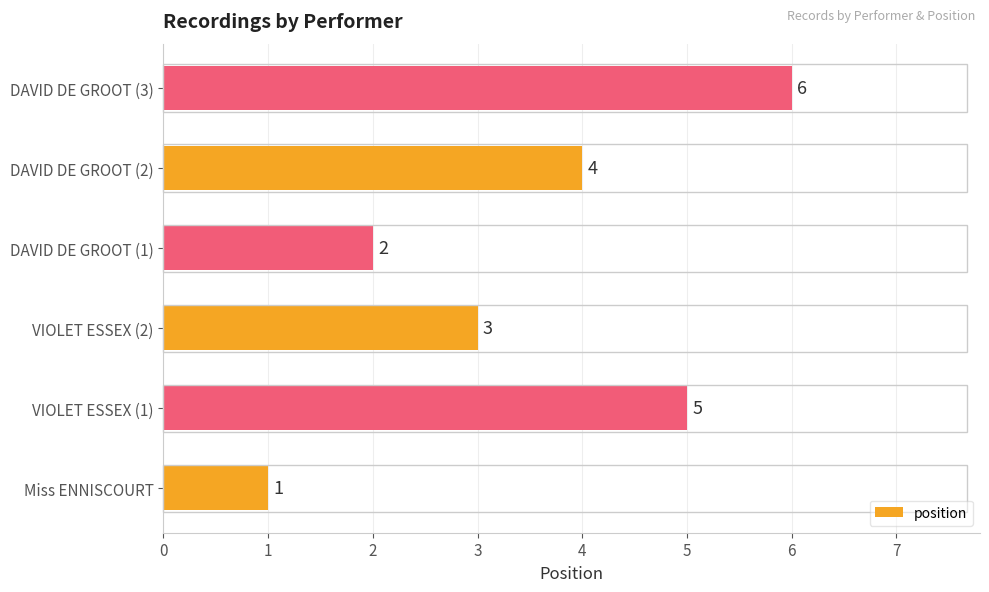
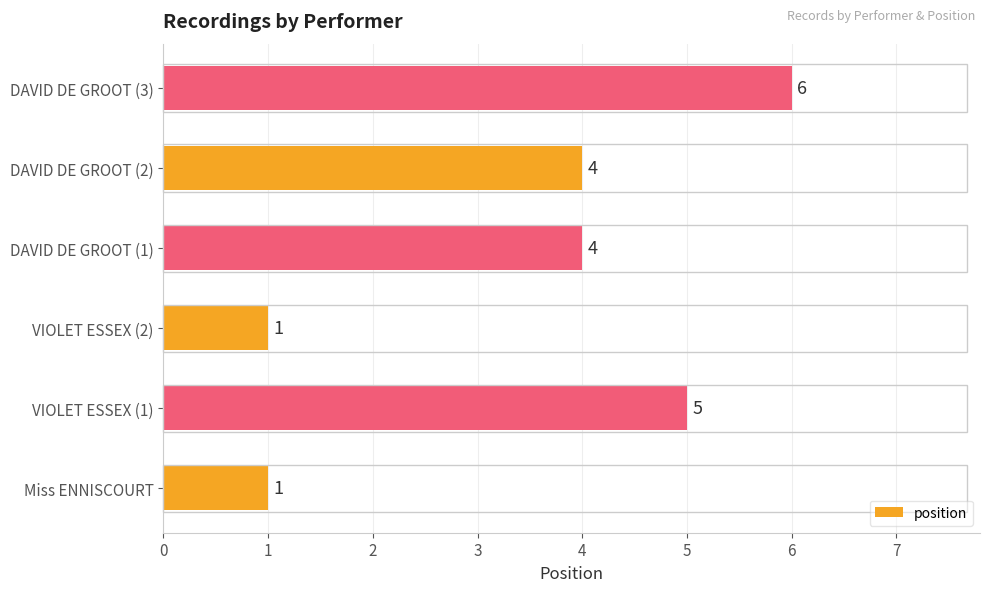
  {
    "DAVID DE GROOT (3)": 6,
    "DAVID DE GROOT (2)": 4,
-   "DAVID DE GROOT (1)": 2,
-   "VIOLET ESSEX (2)": 3,
+   "DAVID DE GROOT (1)": 4,
+   "VIOLET ESSEX (2)": 1,
    "VIOLET ESSEX (1)": 5,
    "Miss ENNISCOURT": 1
  }
